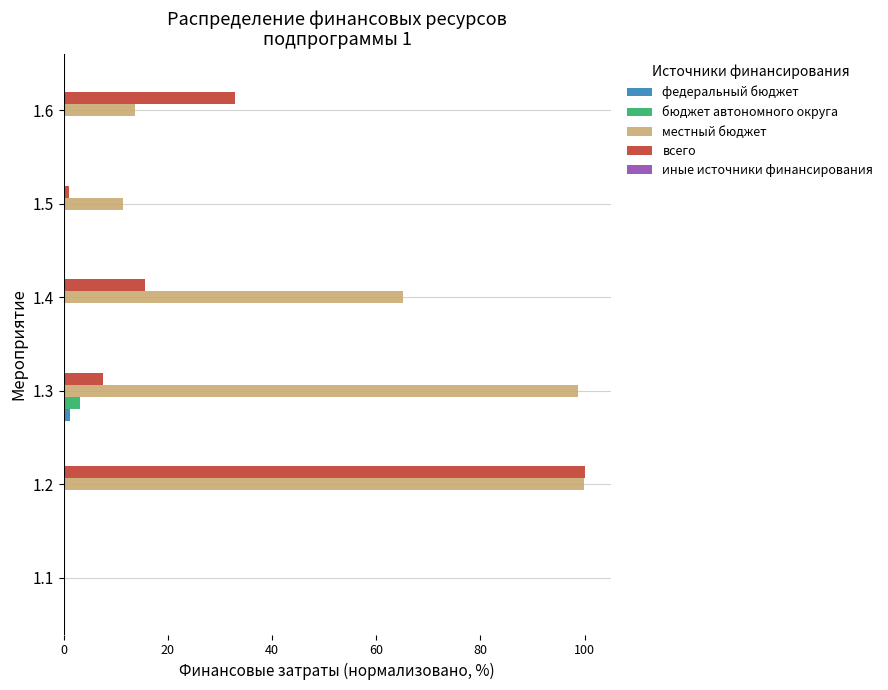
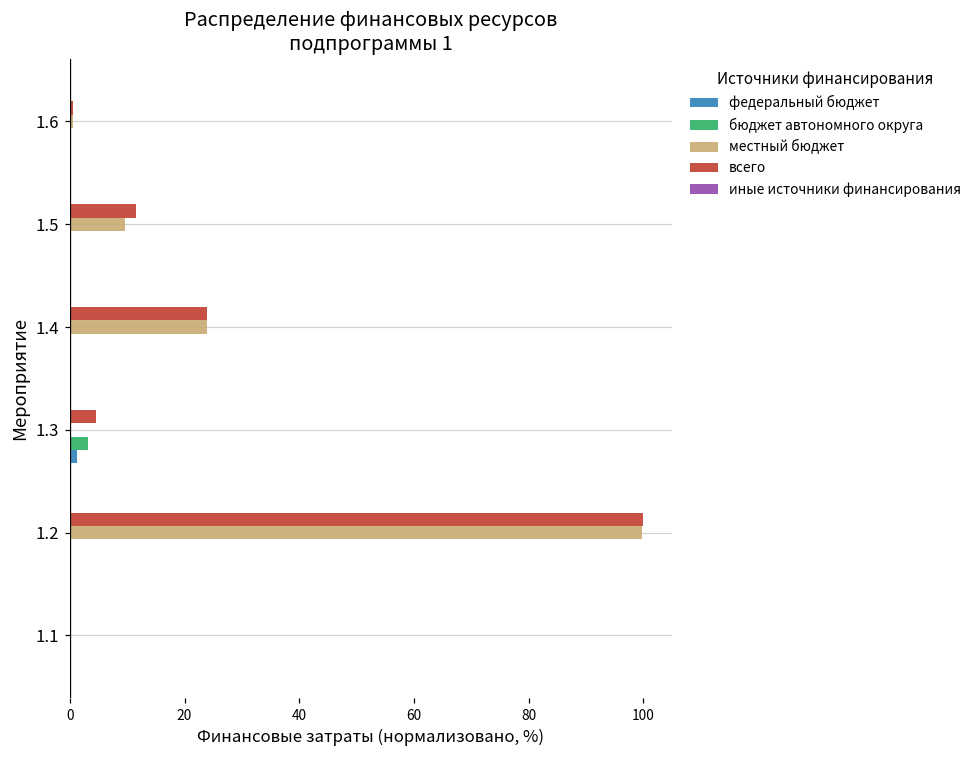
  {
    "федеральный бюджет": {
      "1.6": 0,
      "1.5": 0,
      "1.4": 0,
      "1.3": 1,
      "1.1": 0
    },
    "бюджет автономного округа": {
      "1.6": 0,
      "1.5": 0,
      "1.4": 0,
      "1.3": 3,
      "1.2": 0,
      "1.1": 0
    },
    "местный бюджет": {
-     "1.6": 14,
-     "1.5": 12,
-     "1.4": 65,
-     "1.3": 99,
+     "1.6": 1,
+     "1.5": 10,
+     "1.4": 24,
+     "1.3": 0,
      "1.2": 100,
      "1.1": 0
    },
    "всего": {
-     "1.6": 33,
-     "1.5": 1,
-     "1.4": 16,
-     "1.3": 7,
+     "1.6": 1,
+     "1.5": 12,
+     "1.4": 24,
+     "1.3": 5,
      "1.2": 100,
      "1.1": 0
    },
    "иные источники финансирования": {
      "1.6": 0,
      "1.5": 0,
      "1.4": 0,
      "1.3": 0,
      "1.2": 0,
      "1.1": 0
    }
  }
